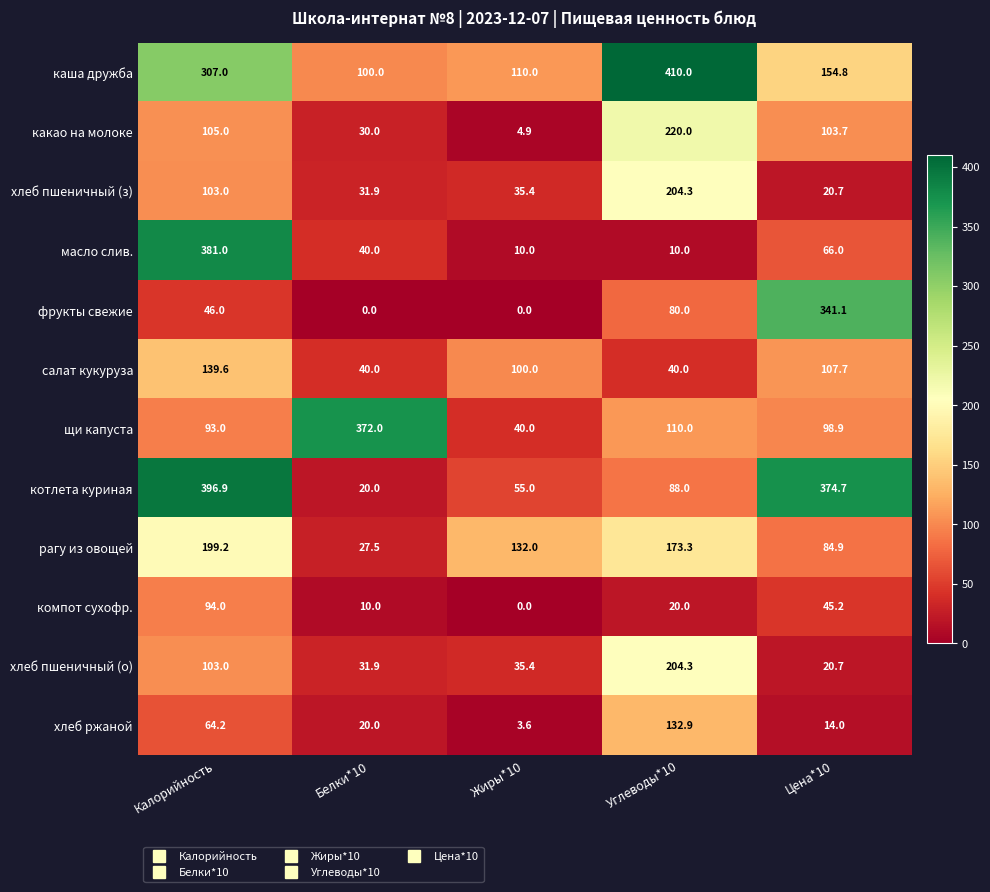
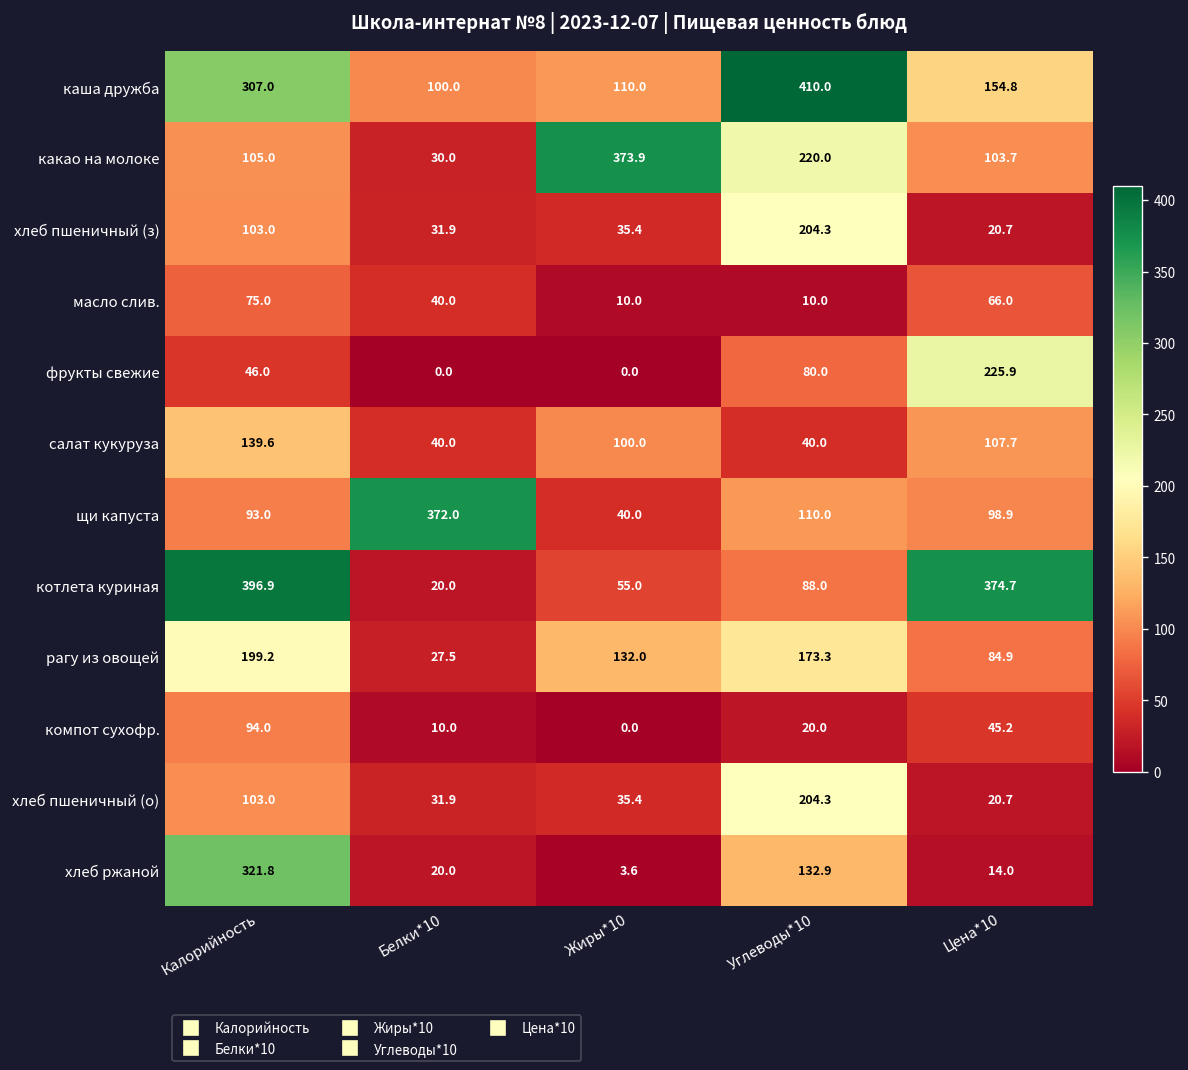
  {
    "каша дружба": {
      "Калорийность": 307.0,
      "Белки*10": 100.0,
      "Жиры*10": 110.0,
      "Углеводы*10": 410.0,
      "Цена*10": 154.8
    },
    "какао на молоке": {
      "Калорийность": 105.0,
      "Белки*10": 30.0,
-     "Жиры*10": 4.9,
+     "Жиры*10": 373.9,
      "Углеводы*10": 220.0,
      "Цена*10": 103.7
    },
    "хлеб пшеничный (з)": {
      "Калорийность": 103.0,
      "Белки*10": 31.9,
      "Жиры*10": 35.4,
      "Углеводы*10": 204.3,
      "Цена*10": 20.7
    },
    "масло слив.": {
-     "Калорийность": 381.0,
+     "Калорийность": 75.0,
      "Белки*10": 40.0,
      "Жиры*10": 10.0,
      "Углеводы*10": 10.0,
      "Цена*10": 66.0
    },
    "фрукты свежие": {
      "Калорийность": 46.0,
      "Белки*10": 0.0,
      "Жиры*10": 0.0,
      "Углеводы*10": 80.0,
-     "Цена*10": 341.1
+     "Цена*10": 225.9
    },
    "салат кукуруза": {
      "Калорийность": 139.6,
      "Белки*10": 40.0,
      "Жиры*10": 100.0,
      "Углеводы*10": 40.0,
      "Цена*10": 107.7
    },
    "щи капуста": {
      "Калорийность": 93.0,
      "Белки*10": 372.0,
      "Жиры*10": 40.0,
      "Углеводы*10": 110.0,
      "Цена*10": 98.9
    },
    "котлета куриная": {
      "Калорийность": 396.9,
      "Белки*10": 20.0,
      "Жиры*10": 55.0,
      "Углеводы*10": 88.0,
      "Цена*10": 374.7
    },
    "рагу из овощей": {
      "Калорийность": 199.2,
      "Белки*10": 27.5,
      "Жиры*10": 132.0,
      "Углеводы*10": 173.3,
      "Цена*10": 84.9
    },
    "компот сухофр.": {
      "Калорийность": 94.0,
      "Белки*10": 10.0,
      "Жиры*10": 0.0,
      "Углеводы*10": 20.0,
      "Цена*10": 45.2
    },
    "хлеб пшеничный (о)": {
      "Калорийность": 103.0,
      "Белки*10": 31.9,
      "Жиры*10": 35.4,
      "Углеводы*10": 204.3,
      "Цена*10": 20.7
    },
    "хлеб ржаной": {
-     "Калорийность": 64.2,
+     "Калорийность": 321.8,
      "Белки*10": 20.0,
      "Жиры*10": 3.6,
      "Углеводы*10": 132.9,
      "Цена*10": 14.0
    }
  }
